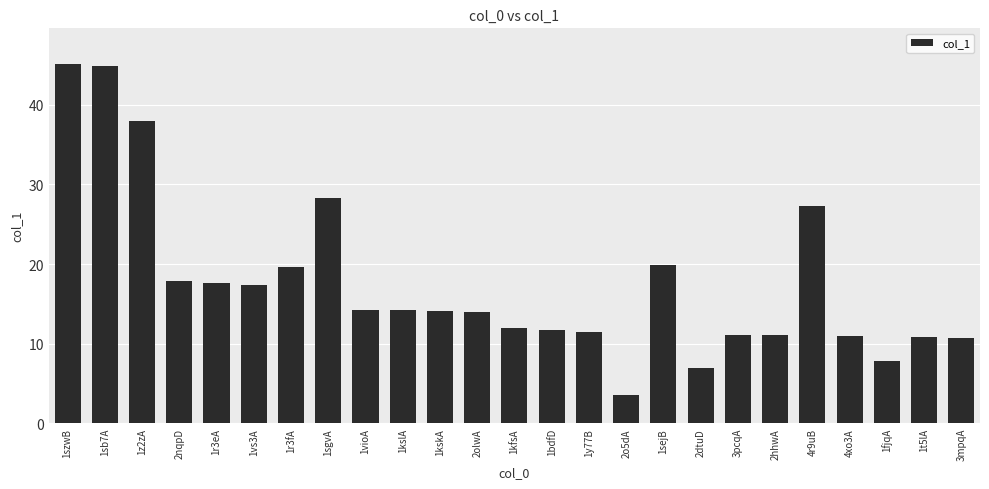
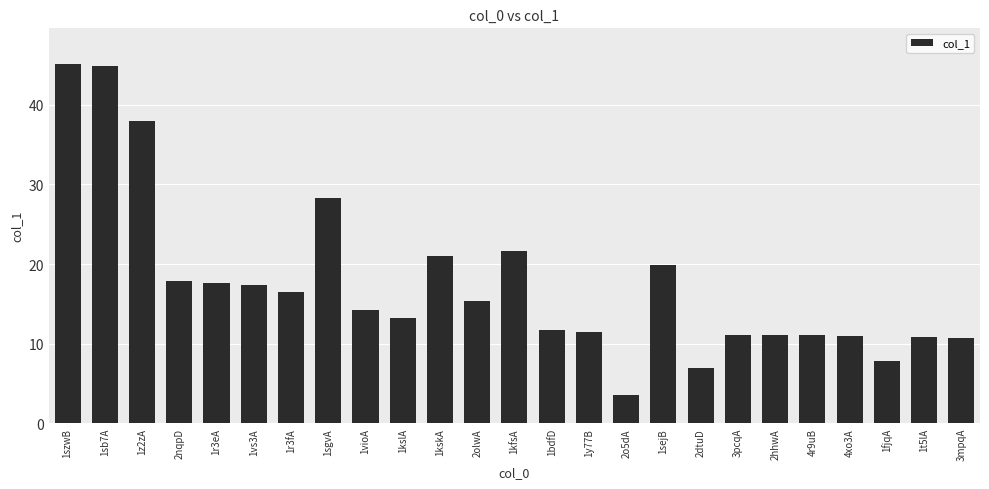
  {
    "1szwB": 45,
    "1sb7A": 45,
    "1z2zA": 38,
    "2nqpD": 18,
    "1r3eA": 18,
    "1vs3A": 17,
-   "1r3fA": 20,
+   "1r3fA": 17,
    "1sgvA": 28,
    "1vioA": 14,
-   "1kslA": 14,
-   "1kskA": 14,
-   "2olwA": 14,
-   "1kfsA": 12,
+   "1kslA": 13,
+   "1kskA": 21,
+   "2olwA": 15,
+   "1kfsA": 22,
    "1bdfD": 12,
    "1y77B": 11,
    "2o5dA": 4,
    "1sejB": 20,
    "2dtuD": 7,
    "3pcqA": 11,
    "2hhwA": 11,
-   "4r9uB": 27,
+   "4r9uB": 11,
    "4xo3A": 11,
    "1fjqA": 8,
    "1t5lA": 11,
    "3mpqA": 11
  }
